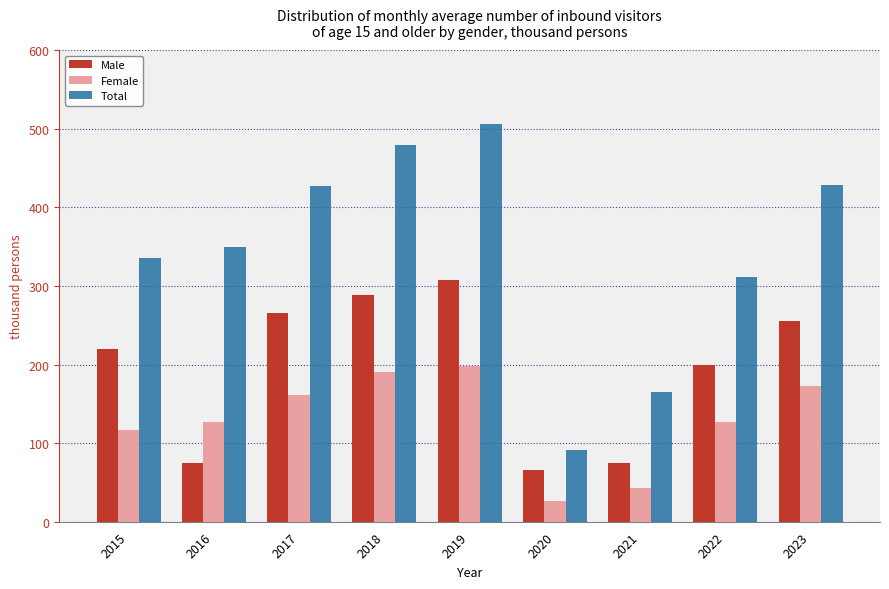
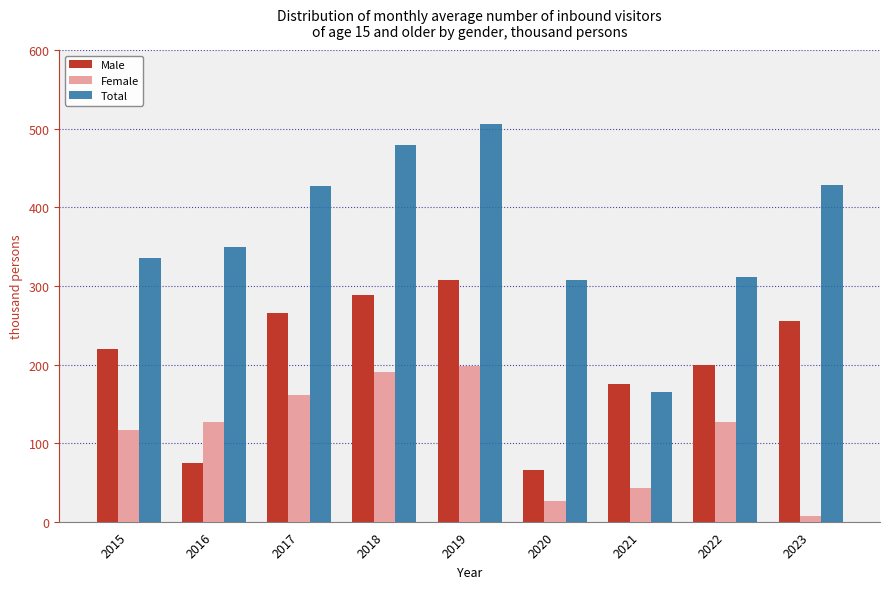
  {
    "Male": {
      "2015": 220,
      "2016": 70,
      "2017": 270,
      "2018": 290,
      "2019": 310,
      "2020": 70,
-     "2021": 80,
+     "2021": 180,
      "2022": 200,
      "2023": 260
    },
    "Female": {
      "2015": 120,
      "2016": 130,
      "2017": 160,
      "2018": 190,
      "2019": 200,
      "2020": 30,
      "2021": 40,
      "2022": 130,
-     "2023": 170
+     "2023": 10
    },
    "Total": {
      "2015": 340,
      "2016": 350,
      "2017": 430,
      "2018": 480,
      "2019": 510,
-     "2020": 90,
+     "2020": 310,
      "2021": 160,
      "2022": 310,
      "2023": 430
    }
  }
